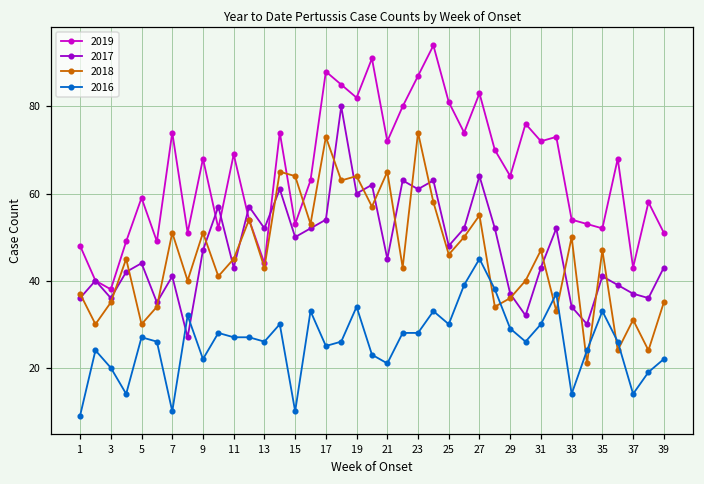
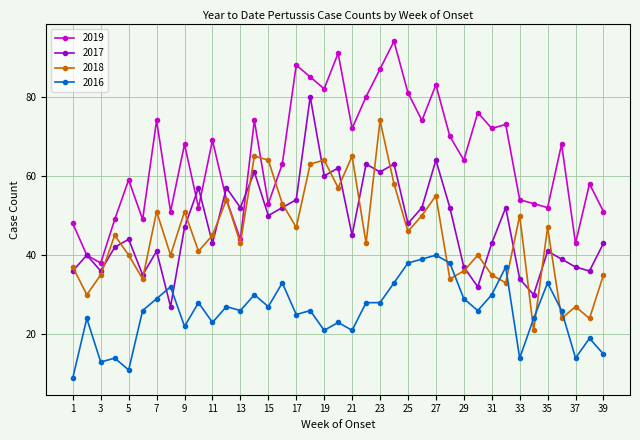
  {
    "2018": {
      "1": 37,
      "3": 35,
-     "5": 30,
+     "5": 40,
      "7": 51,
      "9": 51,
      "11": 45,
      "13": 43,
      "15": 64,
-     "17": 73,
+     "17": 47,
      "19": 64,
      "21": 65,
      "23": 74,
      "25": 46,
      "27": 55,
      "29": 36,
-     "31": 47,
+     "31": 35,
      "33": 50,
      "35": 47,
-     "37": 31,
+     "37": 27,
      "39": 35
    },
    "2016": {
      "1": 9,
-     "3": 20,
-     "5": 27,
-     "7": 10,
+     "3": 13,
+     "5": 11,
+     "7": 29,
      "9": 22,
-     "11": 27,
+     "11": 23,
      "13": 26,
-     "15": 10,
+     "15": 27,
      "17": 25,
-     "19": 34,
+     "19": 21,
      "21": 21,
      "23": 28,
-     "25": 30,
-     "27": 45,
+     "25": 38,
+     "27": 40,
      "29": 29,
      "31": 30,
      "33": 14,
      "35": 33,
      "37": 14,
-     "39": 22
+     "39": 15
    }
  }
